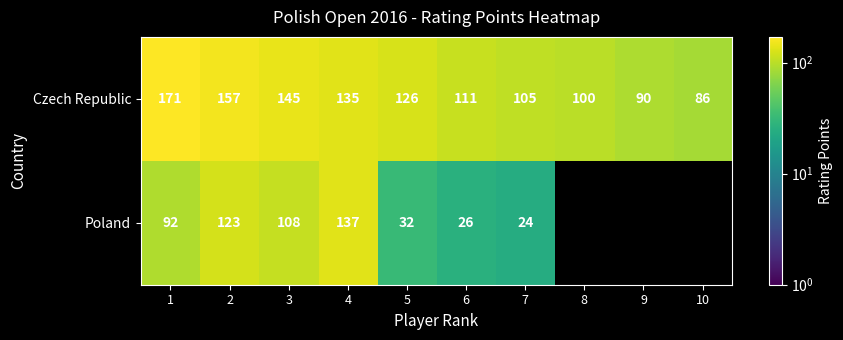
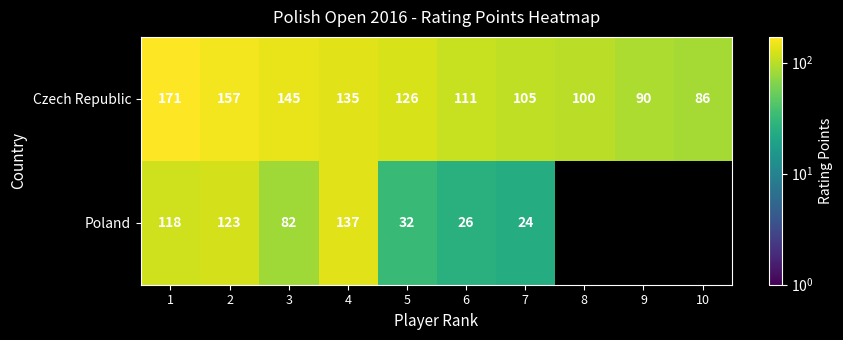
  {
    "Czech Republic": {
      "1": 171,
      "2": 157,
      "3": 145,
      "4": 135,
      "5": 126,
      "6": 111,
      "7": 105,
      "8": 100,
      "9": 90,
      "10": 86
    },
    "Poland": {
-     "1": 92,
+     "1": 118,
      "2": 123,
-     "3": 108,
+     "3": 82,
      "4": 137,
      "5": 32,
      "6": 26,
      "7": 24
    }
  }
